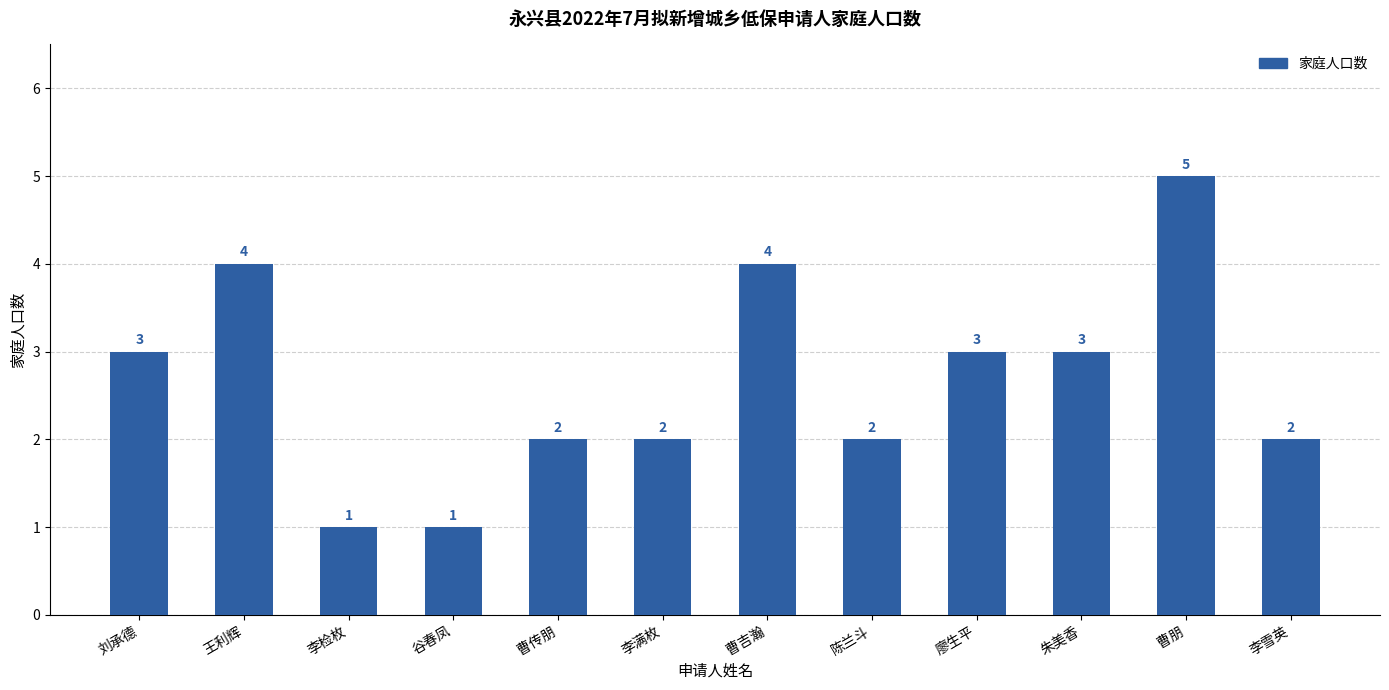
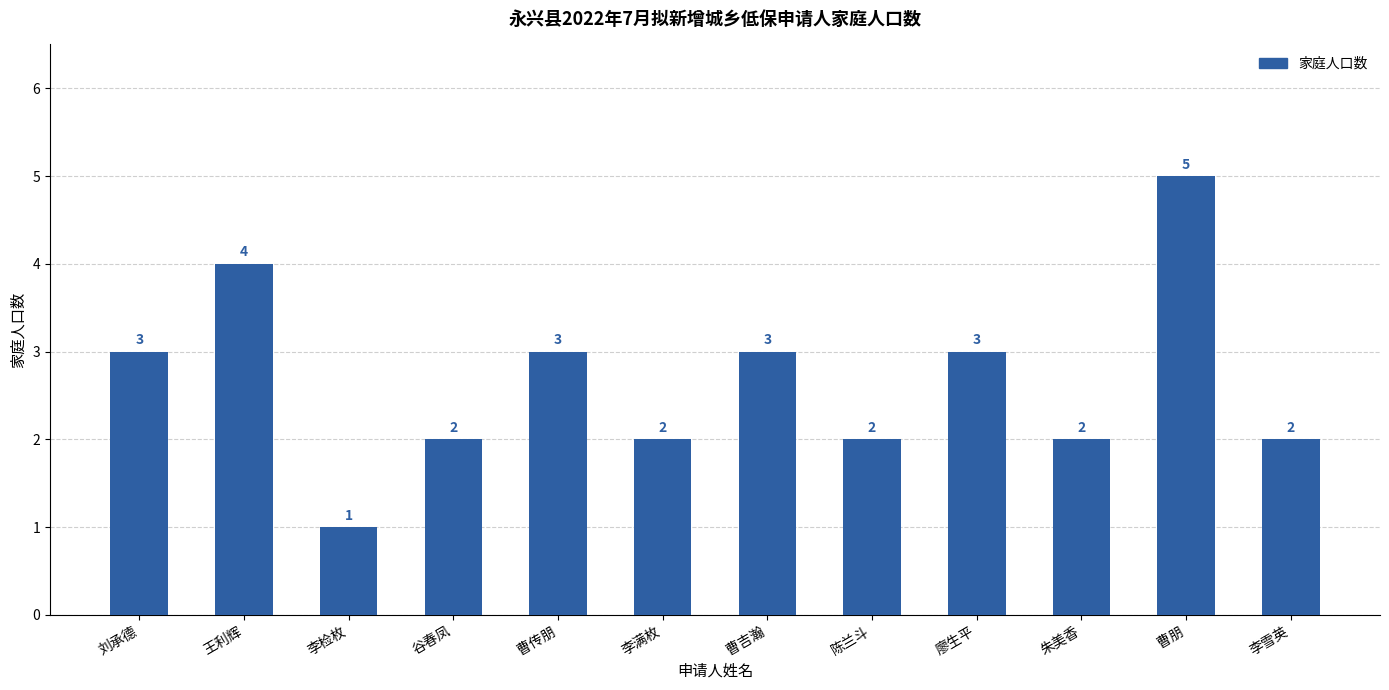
  {
    "刘承德": 3,
    "王利辉": 4,
    "李检枚": 1,
-   "谷春凤": 1,
-   "曹传朋": 2,
+   "谷春凤": 2,
+   "曹传朋": 3,
    "李满枚": 2,
-   "曹吉瀚": 4,
+   "曹吉瀚": 3,
    "陈兰斗": 2,
    "廖生平": 3,
-   "朱美香": 3,
+   "朱美香": 2,
    "曹朋": 5,
    "李雪英": 2
  }
